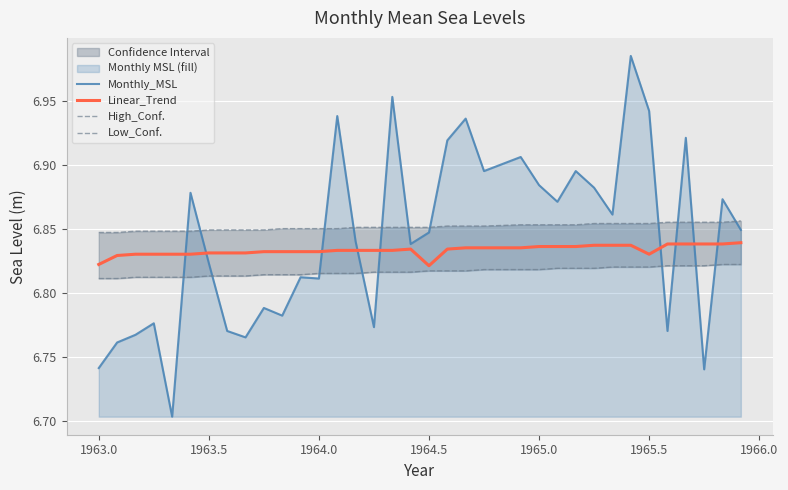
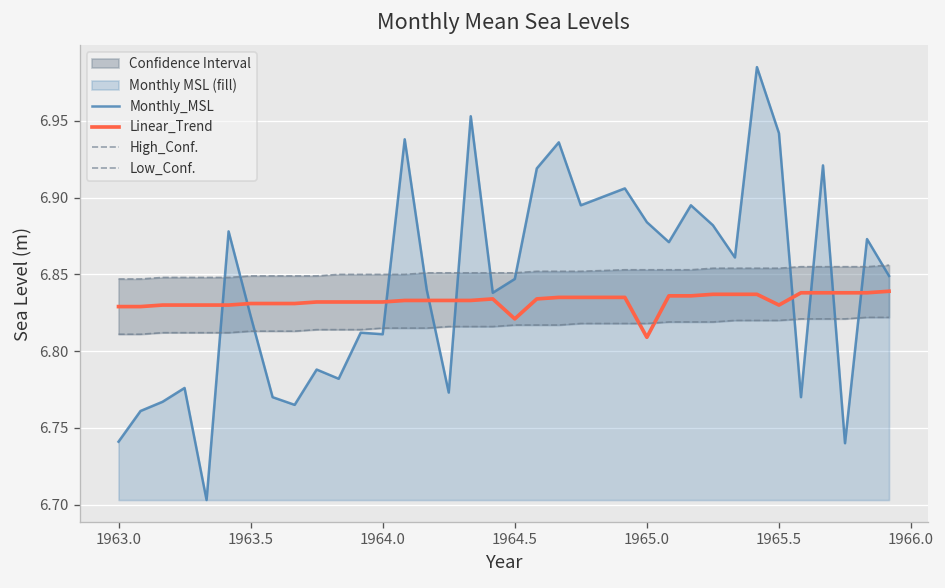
  {
    "Linear_Trend": {
-     "1963.0": 6.822,
+     "1963.0": 6.829,
      "1963.5": 6.831,
      "1964.0": 6.832,
      "1964.5": 6.821,
-     "1965.0": 6.836,
+     "1965.0": 6.809,
      "1965.5": 6.830
    }
  }
